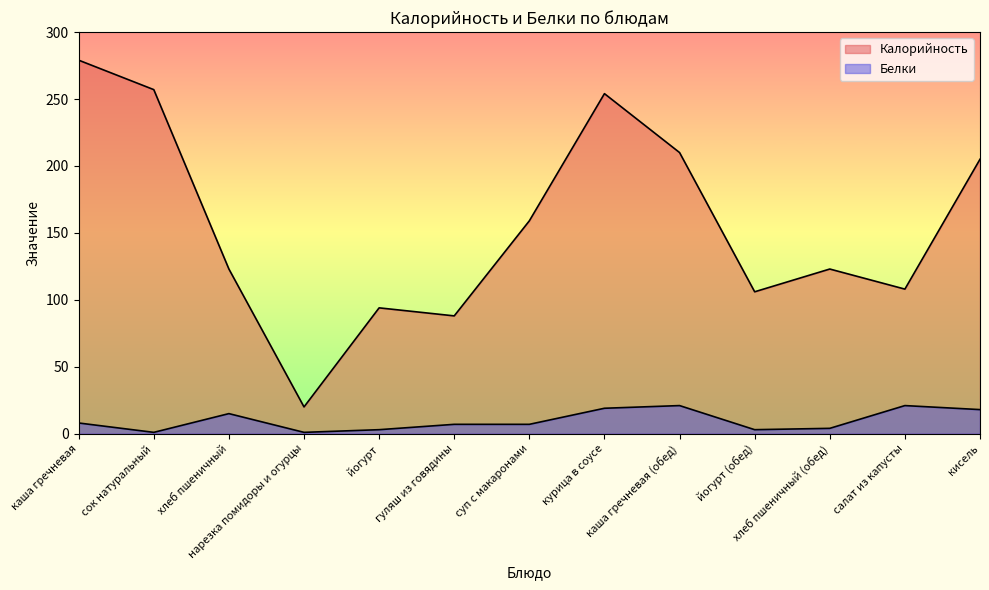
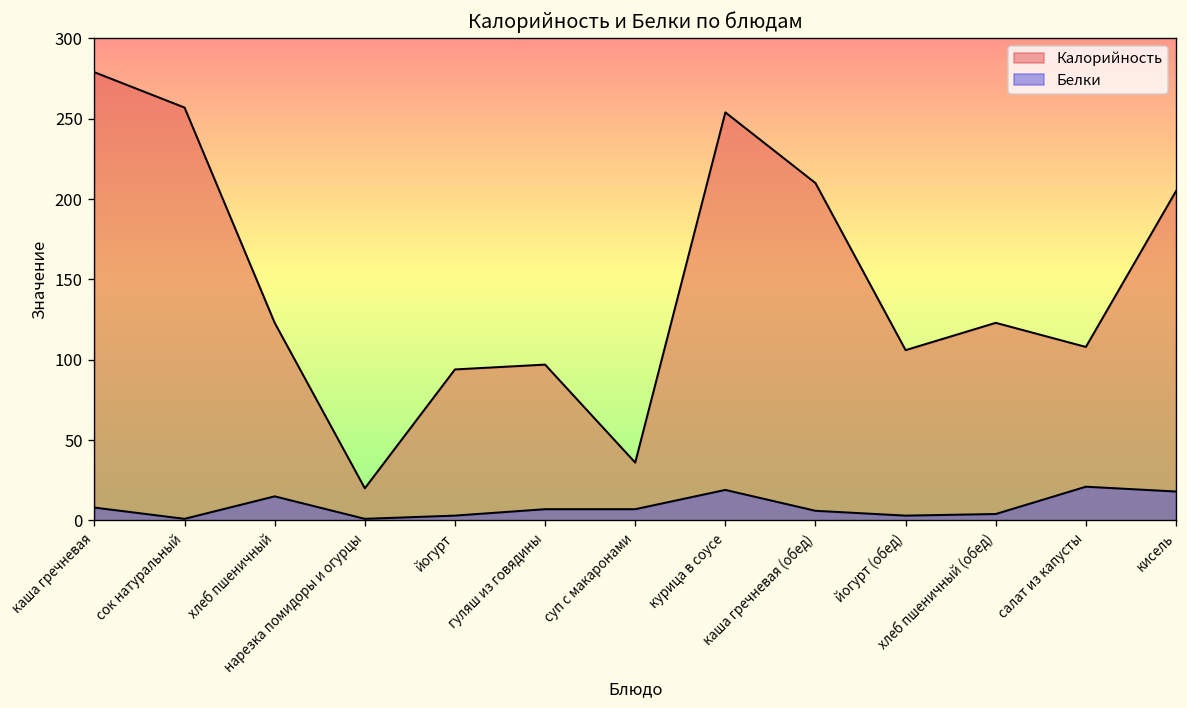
  {
    "Калорийность": {
      "каша гречневая": 279,
      "сок натуральный": 257,
      "хлеб пшеничный": 123,
      "нарезка помидоры и огурцы": 20,
      "йогурт": 94,
-     "гуляш из говядины": 88,
-     "суп с макаронами": 159,
+     "гуляш из говядины": 97,
+     "суп с макаронами": 36,
      "курица в соусе": 254,
      "каша гречневая (обед)": 210,
      "йогурт (обед)": 106,
      "хлеб пшеничный (обед)": 123,
      "салат из капусты": 108,
      "кисель": 205
    },
    "Белки": {
      "каша гречневая": 8,
      "сок натуральный": 1,
      "хлеб пшеничный": 15,
      "нарезка помидоры и огурцы": 1,
      "йогурт": 3,
      "гуляш из говядины": 7,
      "суп с макаронами": 7,
      "курица в соусе": 19,
-     "каша гречневая (обед)": 21,
+     "каша гречневая (обед)": 6,
      "йогурт (обед)": 3,
      "хлеб пшеничный (обед)": 4,
      "салат из капусты": 21,
      "кисель": 18
    }
  }
